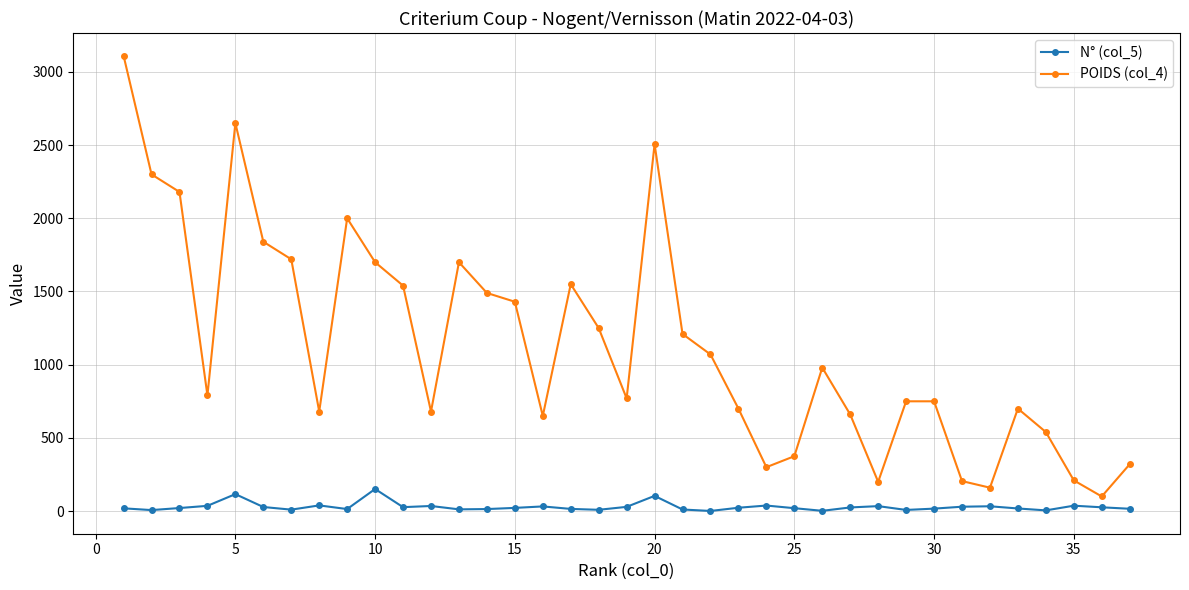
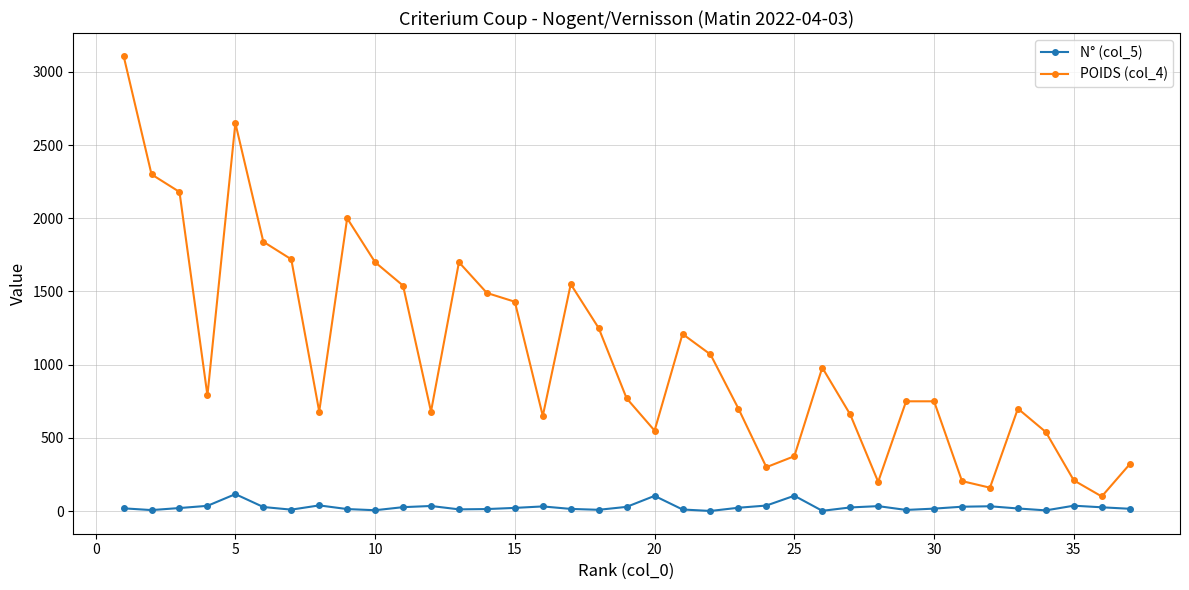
  {
    "N° (col_5)": {
      "5": 120,
-     "10": 150,
+     "10": 10,
      "15": 20,
      "20": 100,
-     "25": 20,
+     "25": 110,
      "30": 20,
      "35": 40
    },
    "POIDS (col_4)": {
      "5": 2650,
      "10": 1700,
      "15": 1430,
-     "20": 2510,
+     "20": 550,
      "25": 380,
      "30": 750,
      "35": 210
    }
  }
